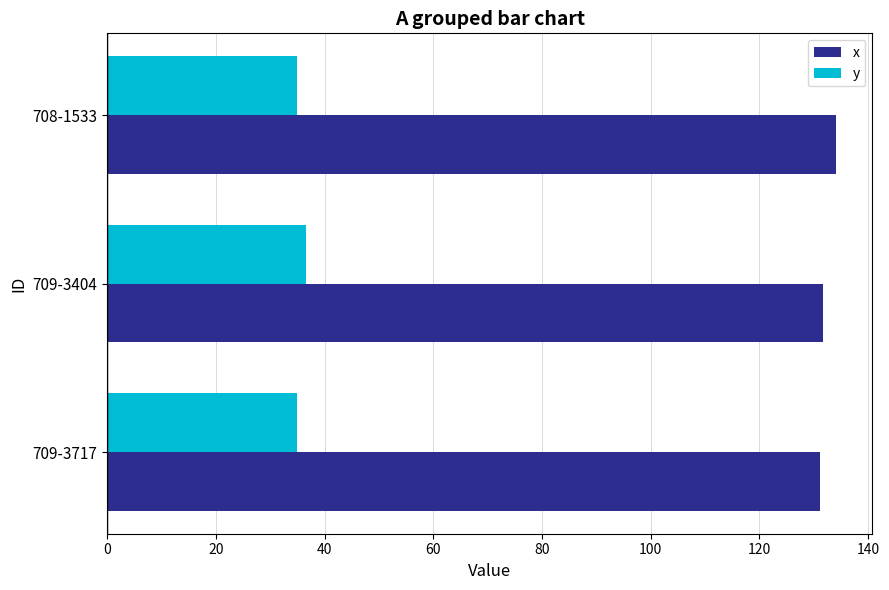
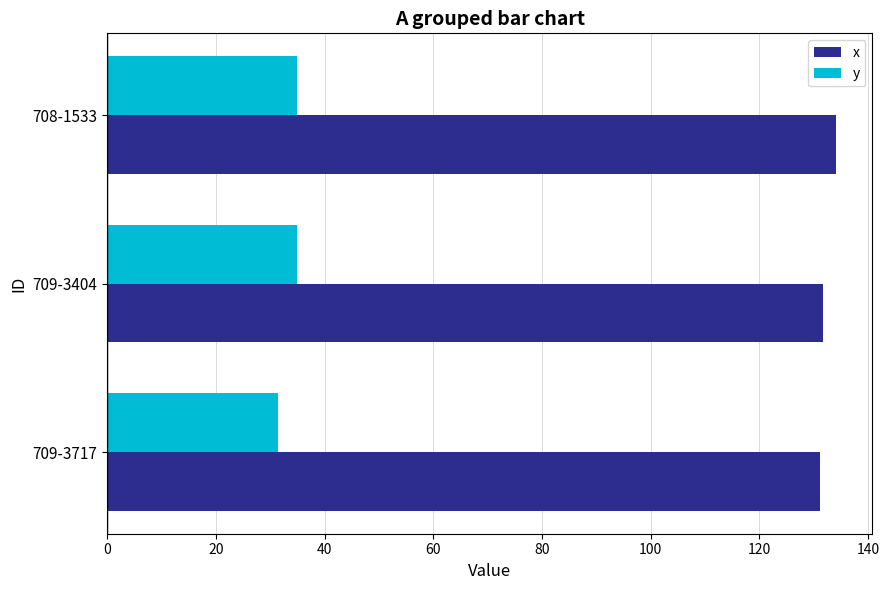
  {
    "x": {
      "708-1533": 134,
      "709-3404": 132,
      "709-3717": 131
    },
    "y": {
      "708-1533": 35,
-     "709-3404": 37,
-     "709-3717": 35
+     "709-3404": 35,
+     "709-3717": 31
    }
  }
